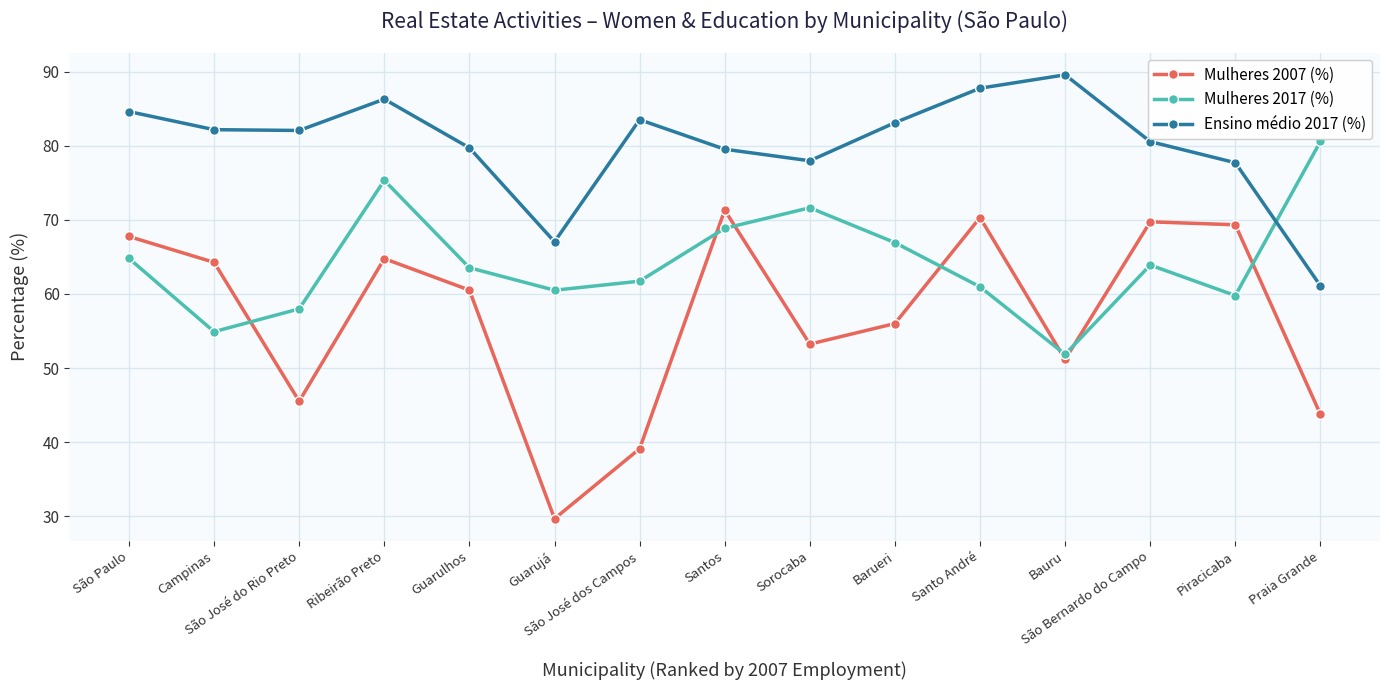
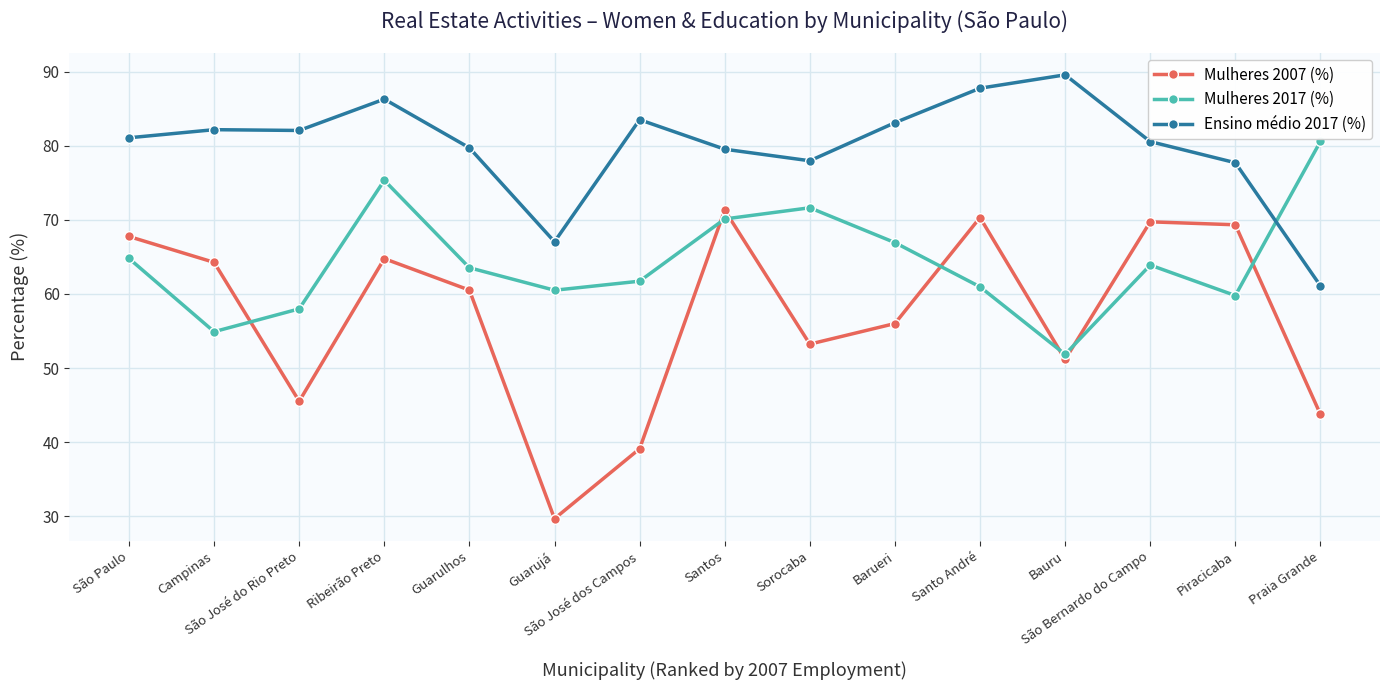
  {
    "Mulheres 2007 (%)": {
      "São Paulo": 68,
      "Campinas": 64,
      "São José do Rio Preto": 46,
      "Ribeirão Preto": 65,
      "Guarulhos": 61,
      "Guarujá": 30,
      "São José dos Campos": 39,
      "Santos": 71,
      "Sorocaba": 53,
      "Barueri": 56,
      "Santo André": 70,
      "Bauru": 51,
      "São Bernardo do Campo": 70,
      "Piracicaba": 69,
      "Praia Grande": 44
    },
    "Mulheres 2017 (%)": {
      "São Paulo": 65,
      "Campinas": 55,
      "São José do Rio Preto": 58,
      "Ribeirão Preto": 75,
      "Guarulhos": 64,
      "Guarujá": 60,
      "São José dos Campos": 62,
-     "Santos": 69,
+     "Santos": 70,
      "Sorocaba": 72,
      "Barueri": 67,
      "Santo André": 61,
      "Bauru": 52,
      "São Bernardo do Campo": 64,
      "Piracicaba": 60,
      "Praia Grande": 81
    },
    "Ensino médio 2017 (%)": {
-     "São Paulo": 85,
+     "São Paulo": 81,
      "Campinas": 82,
      "São José do Rio Preto": 82,
      "Ribeirão Preto": 86,
      "Guarulhos": 80,
      "Guarujá": 67,
      "São José dos Campos": 84,
      "Santos": 80,
      "Sorocaba": 78,
      "Barueri": 83,
      "Santo André": 88,
      "Bauru": 90,
      "São Bernardo do Campo": 81,
      "Piracicaba": 78,
      "Praia Grande": 61
    }
  }
